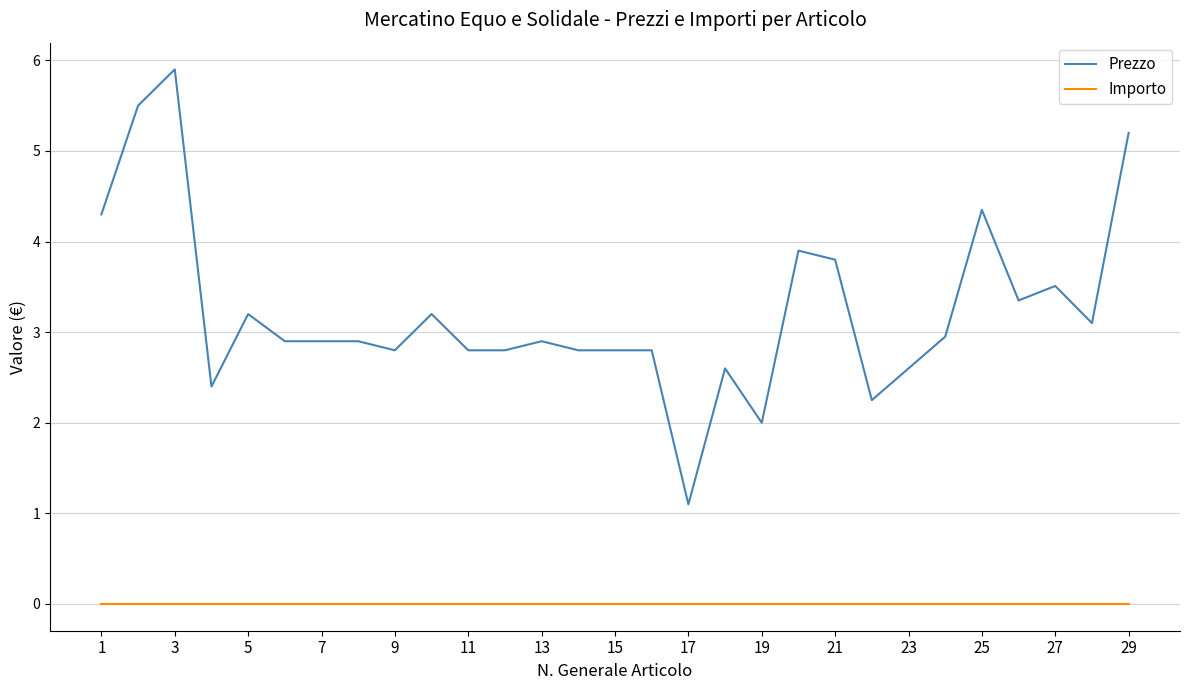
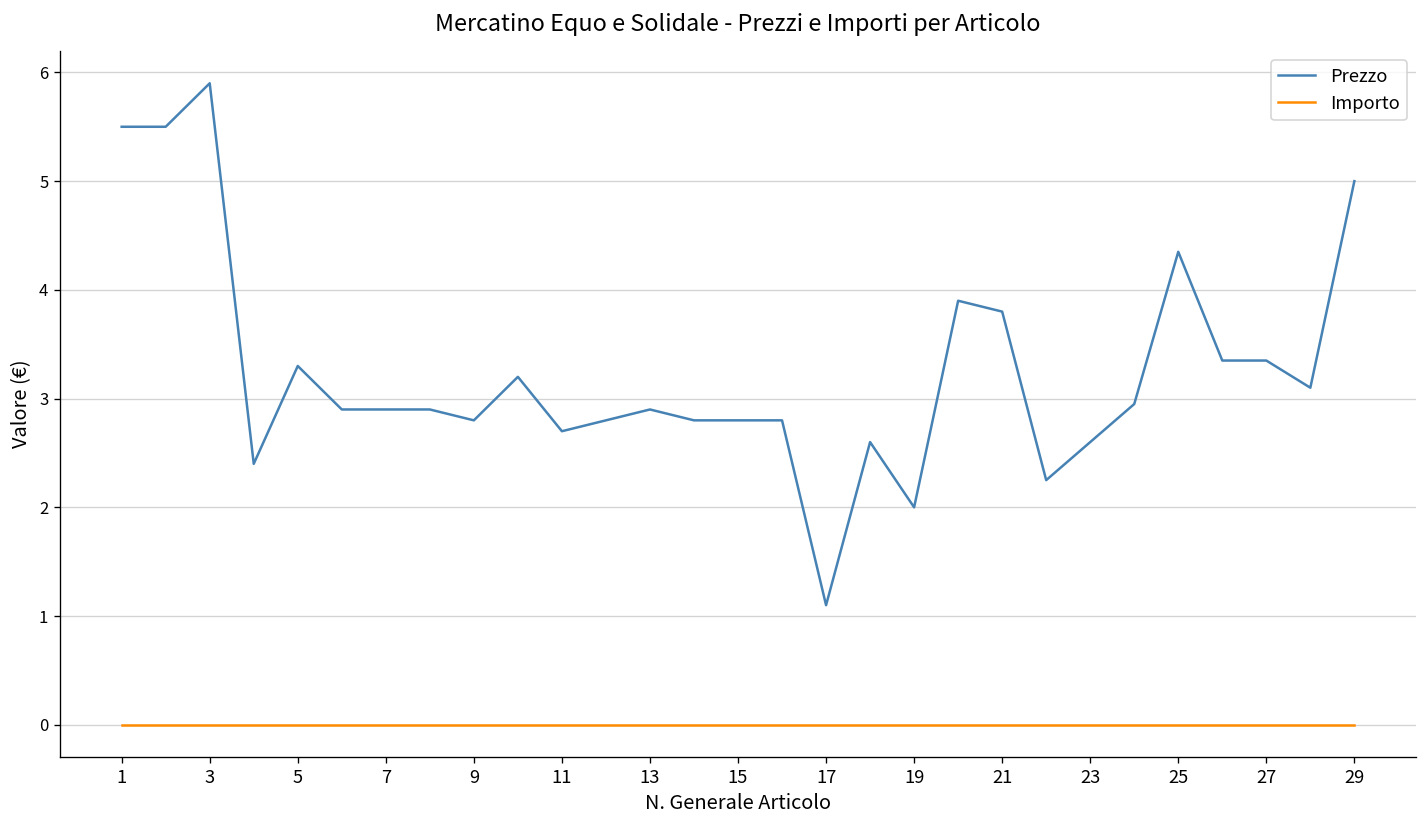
  {
    "Prezzo": {
-     "1": 4.3,
+     "1": 5.5,
      "3": 5.9,
-     "5": 3.2,
+     "5": 3.3,
      "7": 2.9,
      "9": 2.8,
-     "11": 2.8,
+     "11": 2.7,
      "13": 2.9,
      "15": 2.8,
      "17": 1.1,
      "19": 2.0,
      "21": 3.8,
      "23": 2.6,
      "25": 4.4,
-     "27": 3.5,
-     "29": 5.2
+     "27": 3.4,
+     "29": 5.0
    },
    "Importo": {
      "1": 0.0,
      "3": 0.0,
      "5": 0.0,
      "7": 0.0,
      "9": 0.0,
      "11": 0.0,
      "13": 0.0,
      "15": 0.0,
      "17": 0.0,
      "19": 0.0,
      "21": 0.0,
      "23": 0.0,
      "25": 0.0,
      "27": 0.0,
      "29": 0.0
    }
  }
